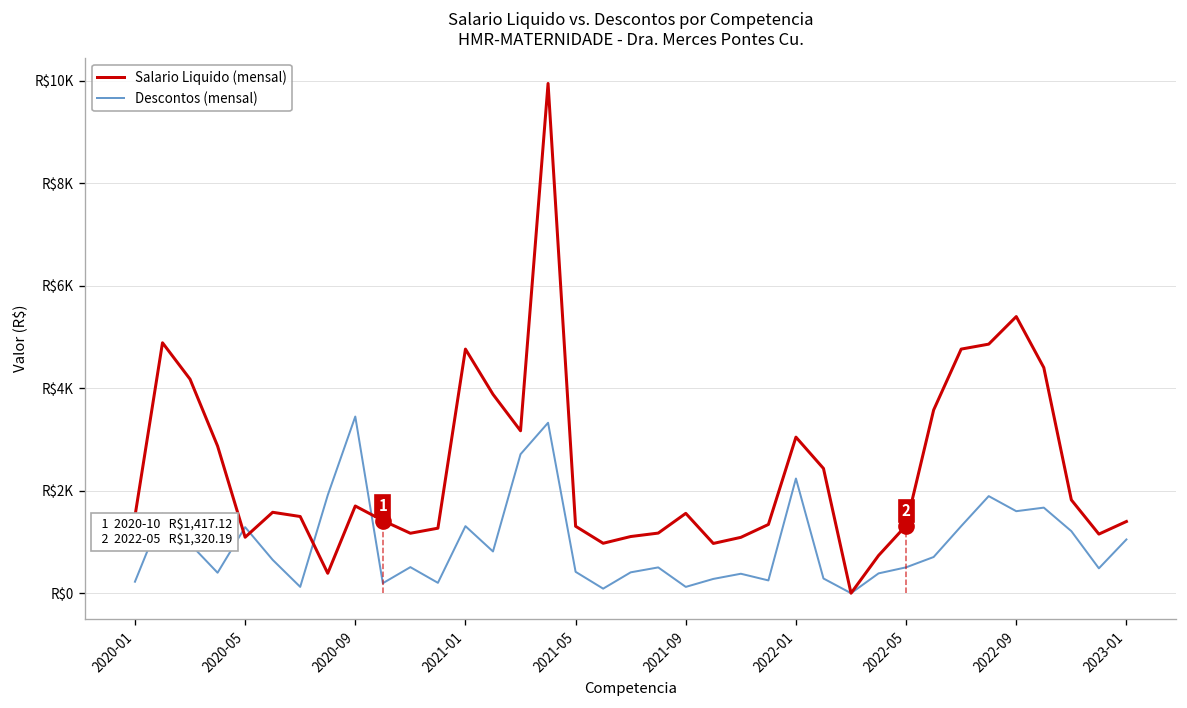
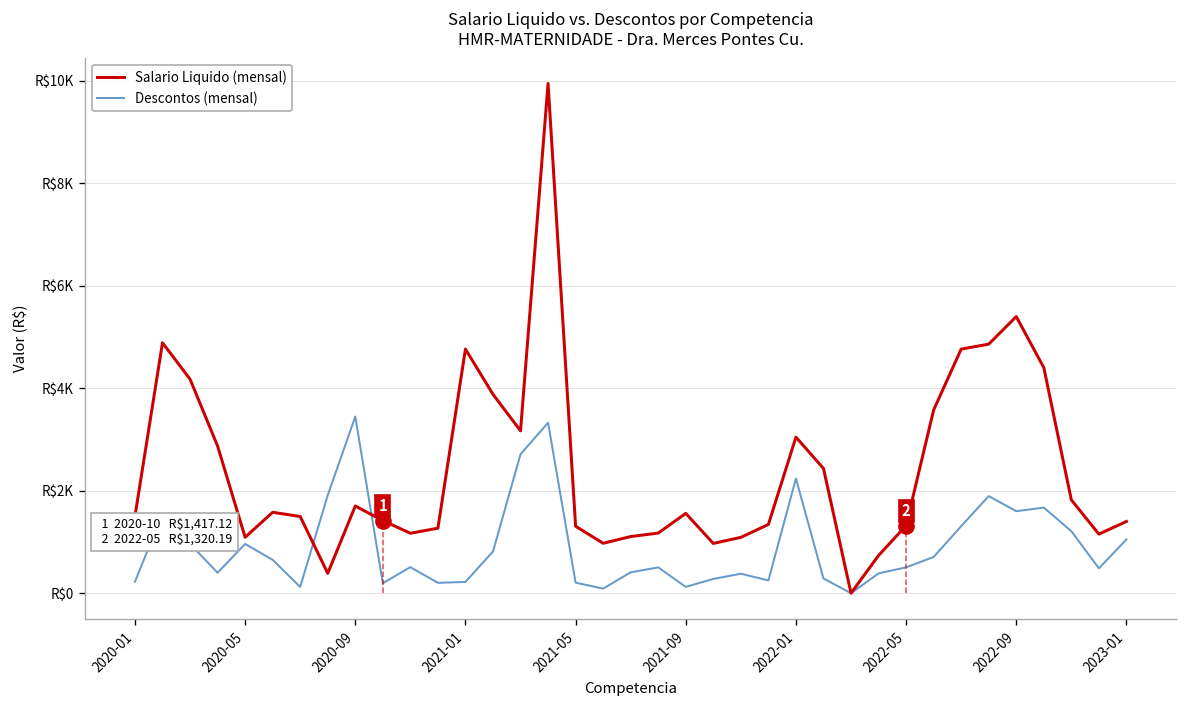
  {
    "Descontos (mensal)": {
      "2020-01": "R$200",
-     "2020-05": "R$1300",
+     "2020-05": "R$1000",
      "2020-09": "R$3400",
-     "2021-01": "R$1300",
-     "2021-05": "R$400",
+     "2021-01": "R$200",
+     "2021-05": "R$200",
      "2021-09": "R$100",
      "2022-01": "R$2200",
      "2022-05": "R$500",
      "2022-09": "R$1600",
      "2023-01": "R$1000"
    }
  }
